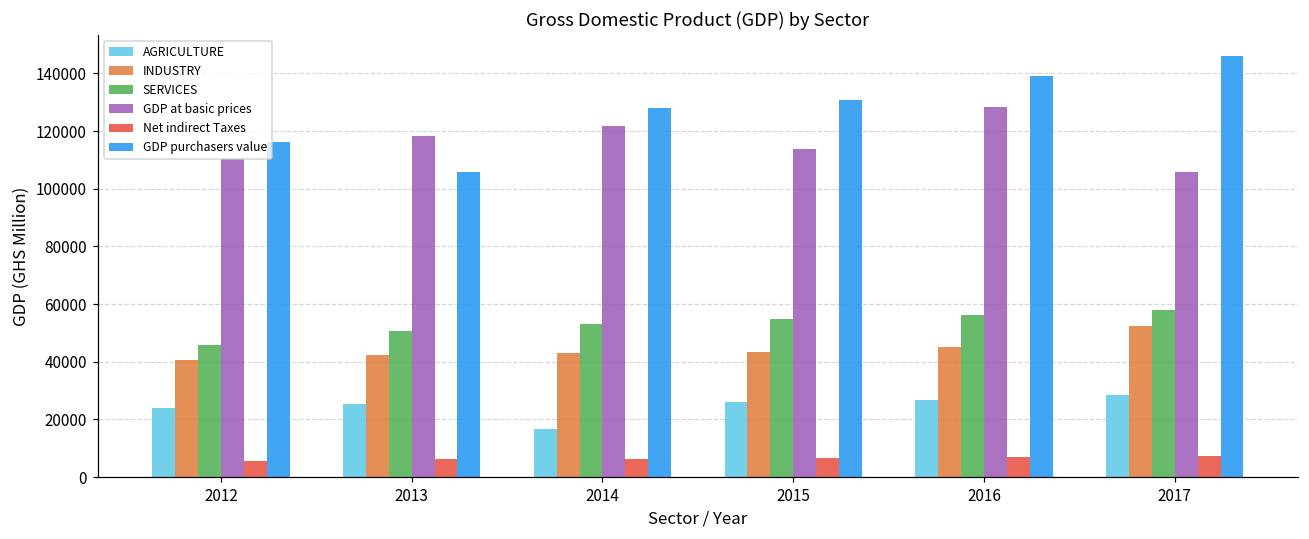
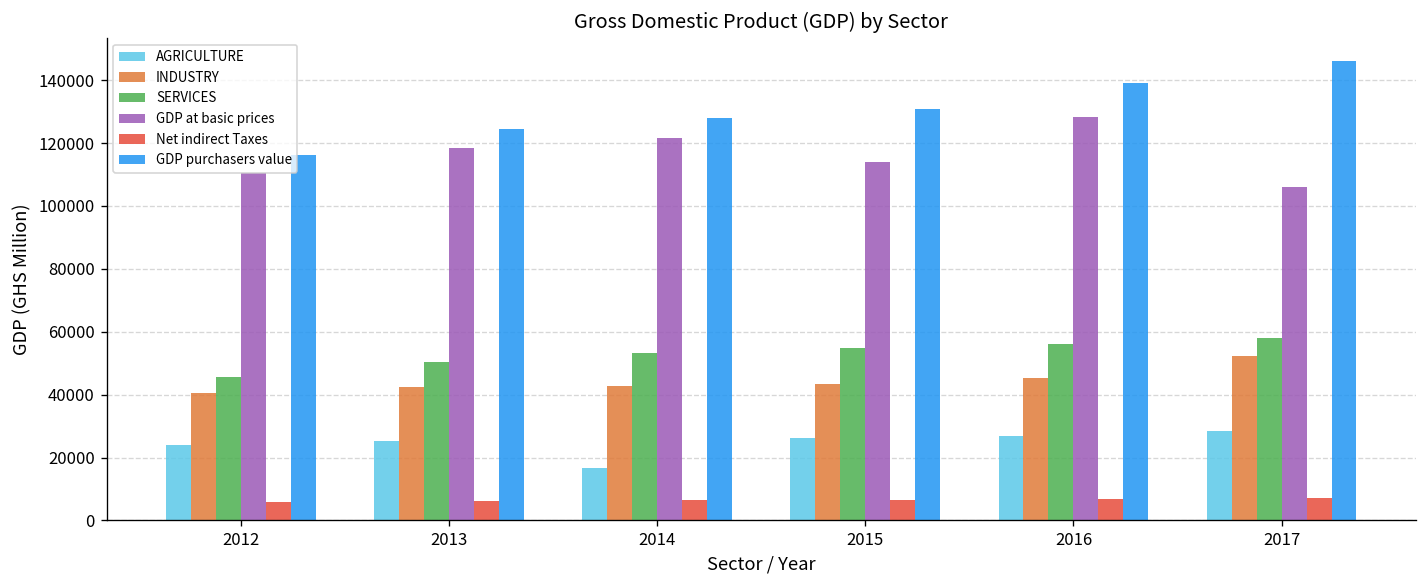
  {
    "AGRICULTURE": {
      "2012": 24000,
      "2013": 25000,
      "2014": 17000,
      "2015": 26000,
      "2016": 27000,
      "2017": 28000
    },
    "SERVICES": {
      "2012": 46000,
      "2013": 51000,
      "2014": 53000,
      "2015": 55000,
      "2016": 56000,
      "2017": 58000
    },
    "GDP at basic prices": {
      "2012": 110000,
      "2013": 118000,
      "2014": 122000,
      "2015": 114000,
      "2016": 128000,
      "2017": 106000
    },
    "GDP purchasers value": {
      "2012": 116000,
-     "2013": 106000,
+     "2013": 124000,
      "2014": 128000,
      "2015": 131000,
      "2016": 139000,
      "2017": 146000
    }
  }
